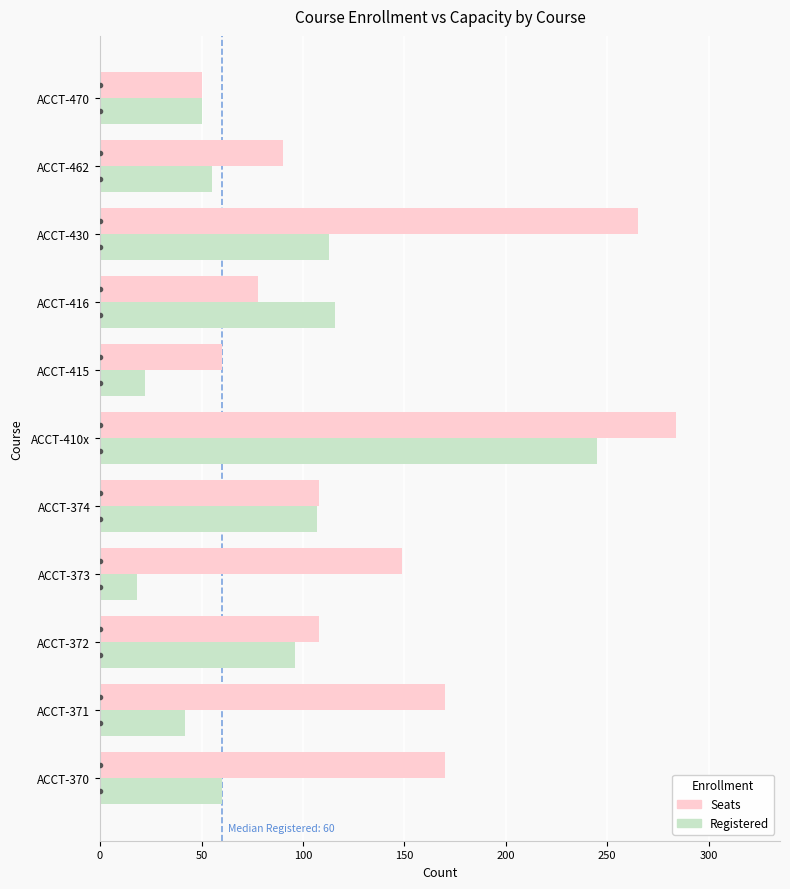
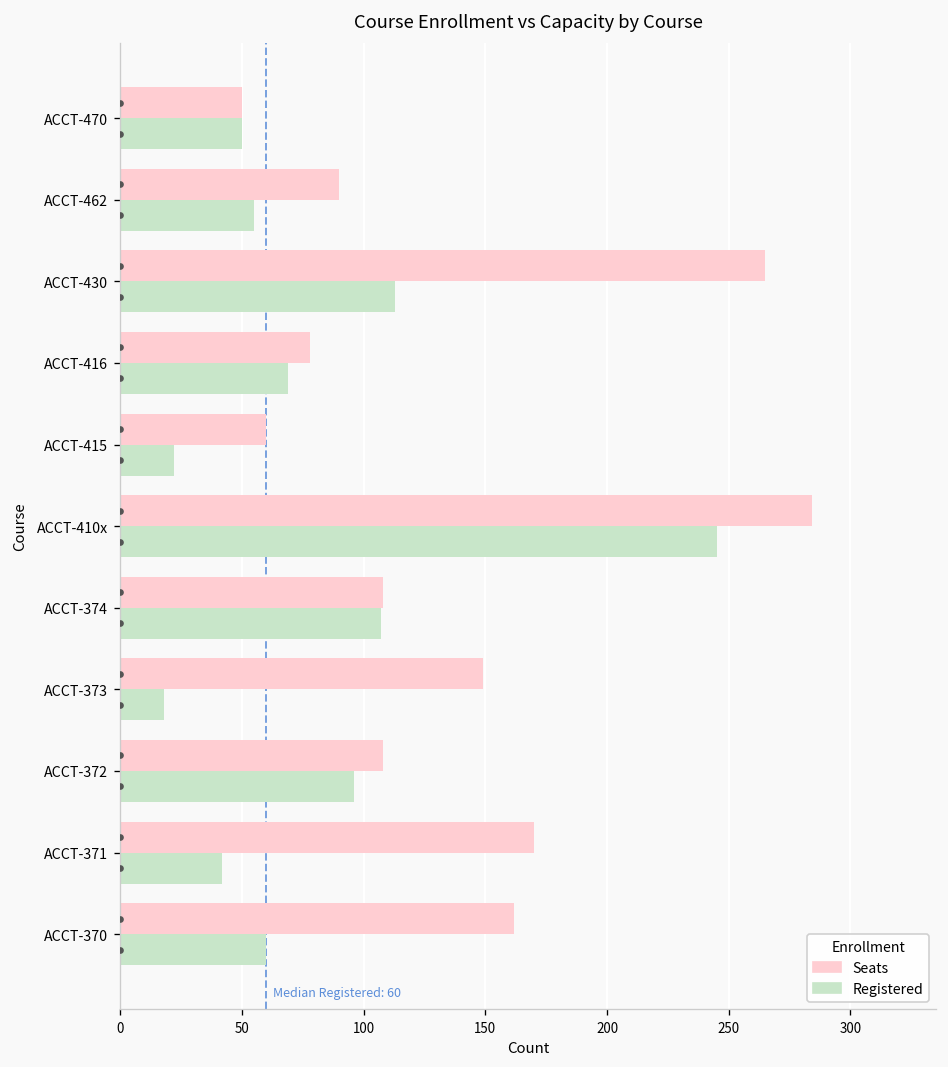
  {
    "Seats": {
      "ACCT-470": 50,
      "ACCT-462": 90,
      "ACCT-430": 265,
      "ACCT-416": 78,
      "ACCT-415": 60,
      "ACCT-410x": 284,
      "ACCT-374": 108,
      "ACCT-373": 149,
      "ACCT-372": 108,
      "ACCT-371": 170,
-     "ACCT-370": 170
+     "ACCT-370": 162
    },
    "Registered": {
      "ACCT-470": 50,
      "ACCT-462": 55,
      "ACCT-430": 113,
-     "ACCT-416": 116,
+     "ACCT-416": 69,
      "ACCT-415": 22,
      "ACCT-410x": 245,
      "ACCT-374": 107,
      "ACCT-373": 18,
      "ACCT-372": 96,
      "ACCT-371": 42,
      "ACCT-370": 60
    }
  }
